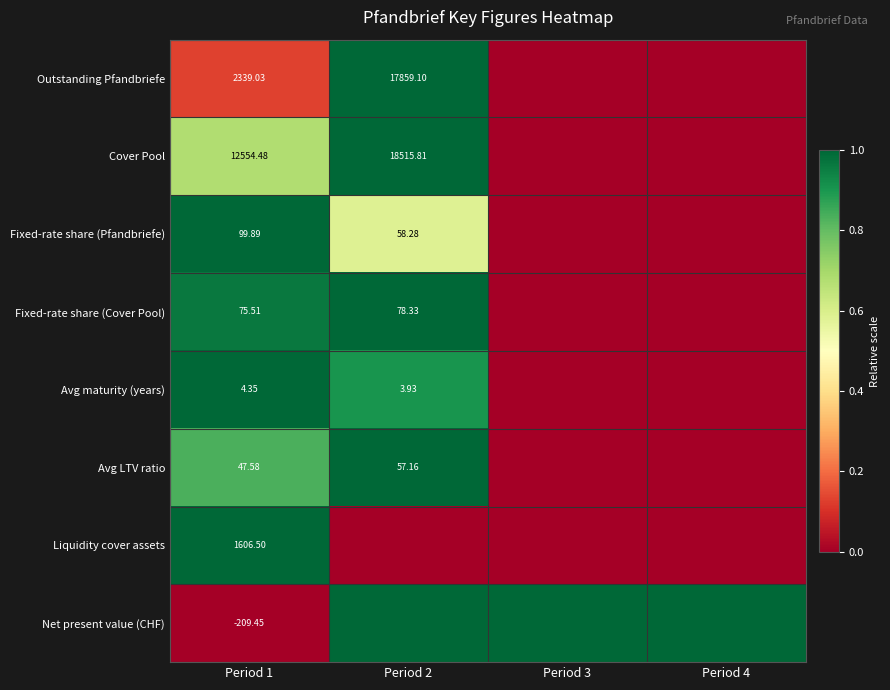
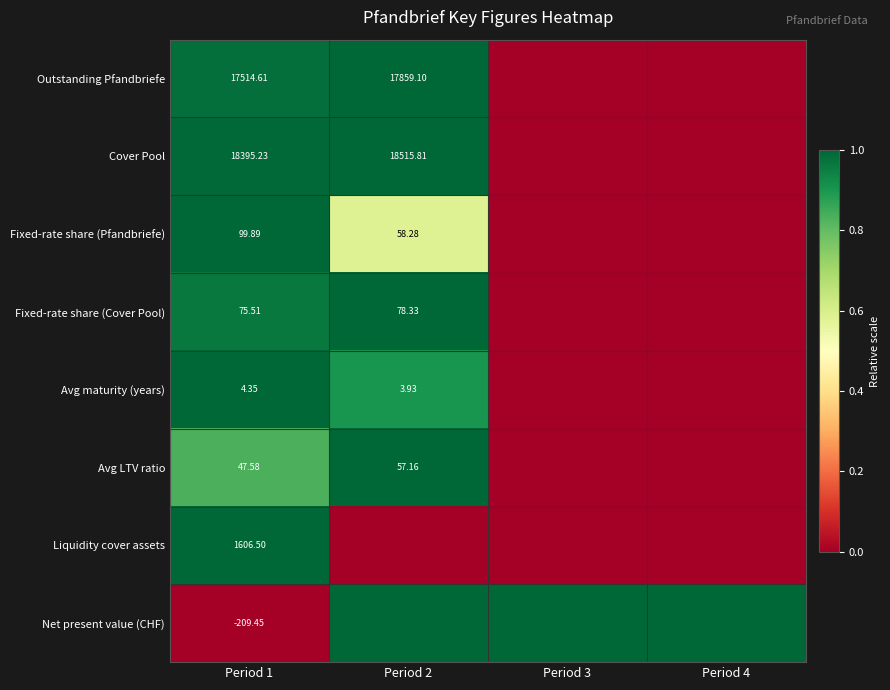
  {
    "Outstanding Pfandbriefe": {
-     "Period 1": 2339.03,
+     "Period 1": 17514.61,
      "Period 2": 17859.10
    },
    "Cover Pool": {
-     "Period 1": 12554.48,
+     "Period 1": 18395.23,
      "Period 2": 18515.81
    },
    "Fixed-rate share (Pfandbriefe)": {
      "Period 1": 99.89,
      "Period 2": 58.28
    },
    "Fixed-rate share (Cover Pool)": {
      "Period 1": 75.51,
      "Period 2": 78.33
    },
    "Avg maturity (years)": {
      "Period 1": 4.35,
      "Period 2": 3.93
    },
    "Avg LTV ratio": {
      "Period 1": 47.58,
      "Period 2": 57.16
    },
    "Liquidity cover assets": {
      "Period 1": 1606.50
    },
    "Net present value (CHF)": {
      "Period 1": -209.45
    }
  }
